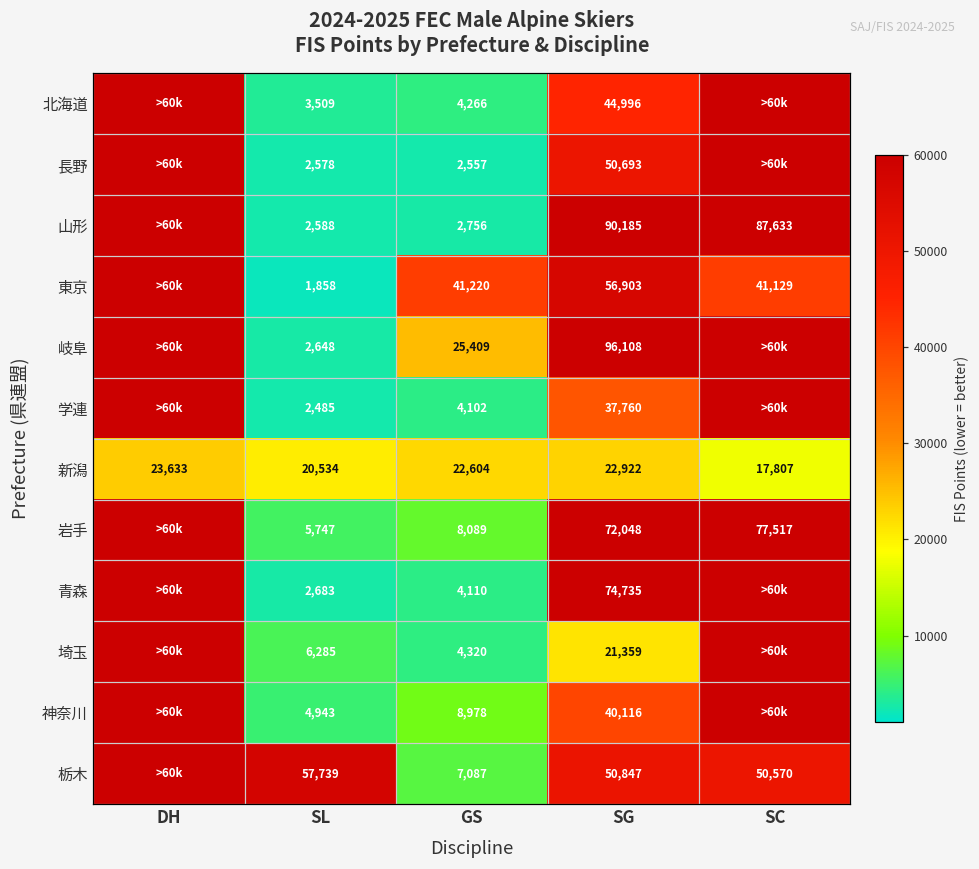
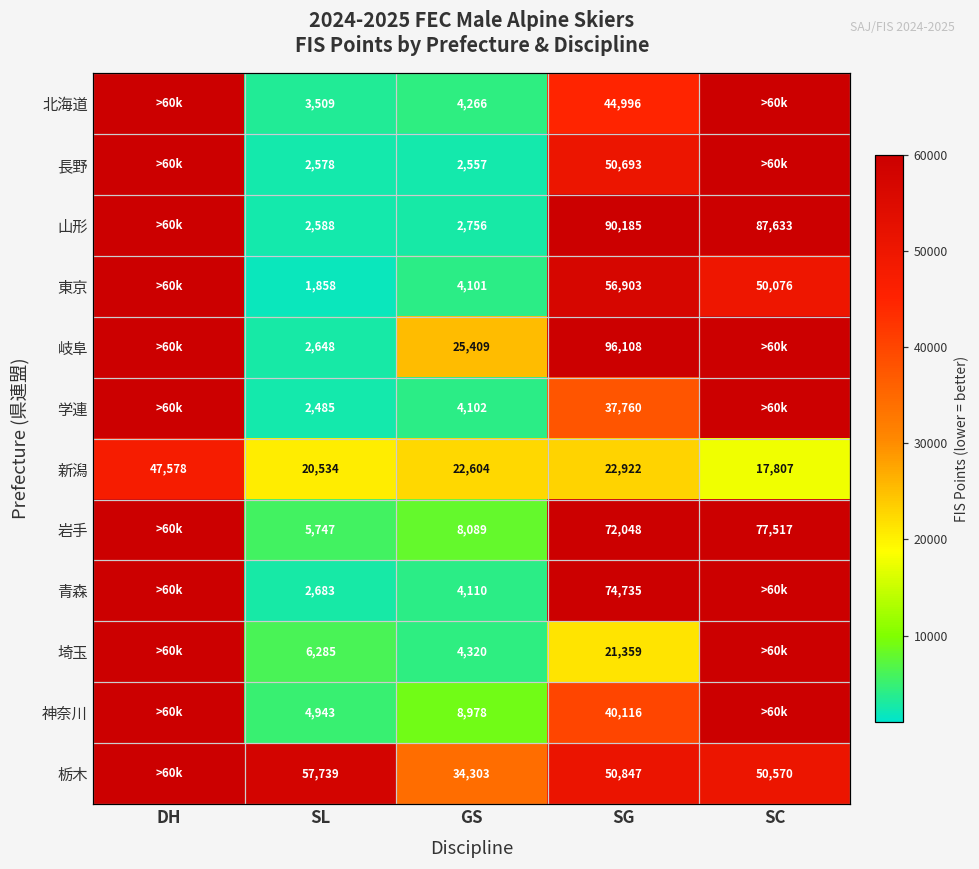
  {
    "北海道": {
      "DH": "60k",
      "SL": "3,509",
      "GS": "4,266",
      "SG": "44,996",
      "SC": "60k"
    },
    "長野": {
      "DH": "60k",
      "SL": "2,578",
      "GS": "2,557",
      "SG": "50,693",
      "SC": "60k"
    },
    "山形": {
      "DH": "60k",
      "SL": "2,588",
      "GS": "2,756",
      "SG": "90,185",
      "SC": "87,633"
    },
    "東京": {
      "DH": "60k",
      "SL": "1,858",
-     "GS": "41,220",
+     "GS": "4,101",
      "SG": "56,903",
-     "SC": "41,129"
+     "SC": "50,076"
    },
    "岐阜": {
      "DH": "60k",
      "SL": "2,648",
      "GS": "25,409",
      "SG": "96,108",
      "SC": "60k"
    },
    "学連": {
      "DH": "60k",
      "SL": "2,485",
      "GS": "4,102",
      "SG": "37,760",
      "SC": "60k"
    },
    "新潟": {
-     "DH": "23,633",
+     "DH": "47,578",
      "SL": "20,534",
      "GS": "22,604",
      "SG": "22,922",
      "SC": "17,807"
    },
    "岩手": {
      "DH": "60k",
      "SL": "5,747",
      "GS": "8,089",
      "SG": "72,048",
      "SC": "77,517"
    },
    "青森": {
      "DH": "60k",
      "SL": "2,683",
      "GS": "4,110",
      "SG": "74,735",
      "SC": "60k"
    },
    "埼玉": {
      "DH": "60k",
      "SL": "6,285",
      "GS": "4,320",
      "SG": "21,359",
      "SC": "60k"
    },
    "神奈川": {
      "DH": "60k",
      "SL": "4,943",
      "GS": "8,978",
      "SG": "40,116",
      "SC": "60k"
    },
    "栃木": {
      "DH": "60k",
      "SL": "57,739",
-     "GS": "7,087",
+     "GS": "34,303",
      "SG": "50,847",
      "SC": "50,570"
    }
  }
